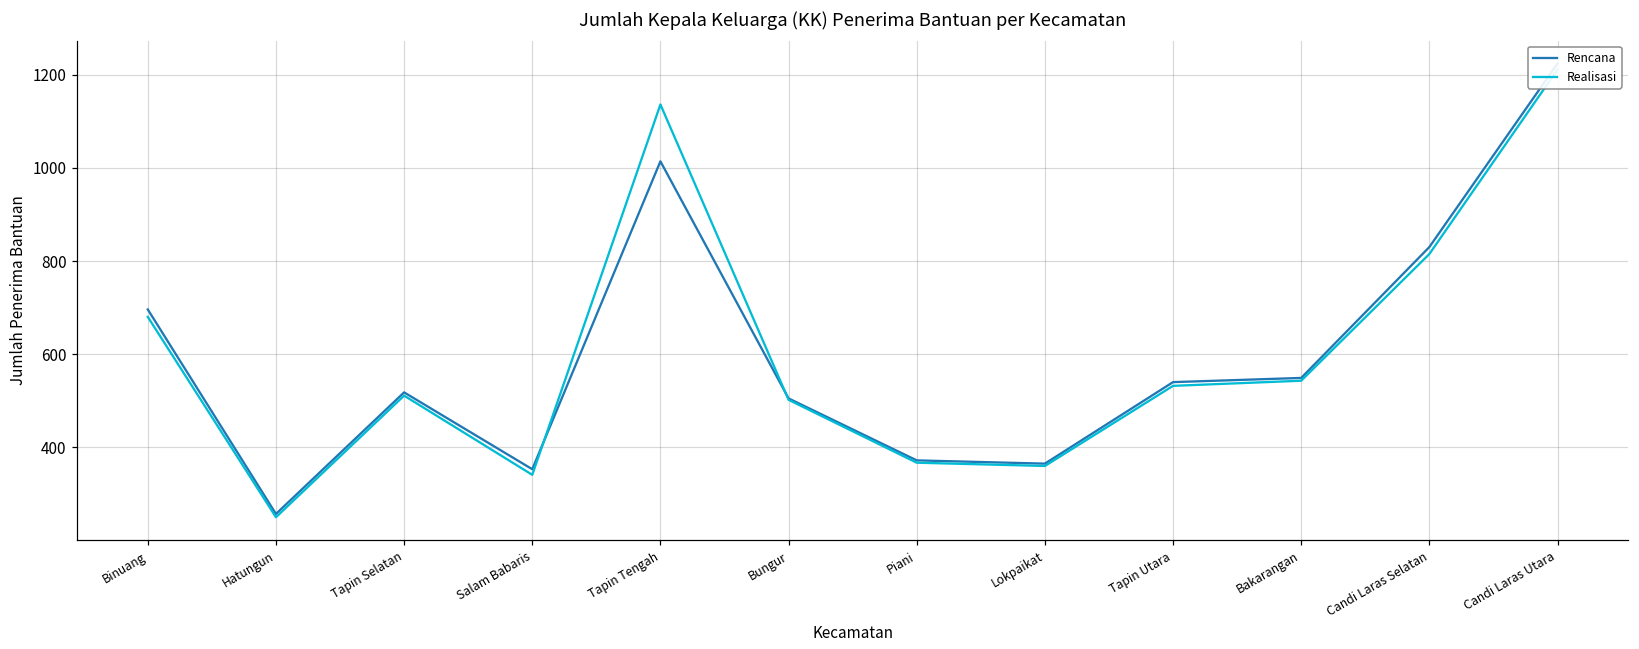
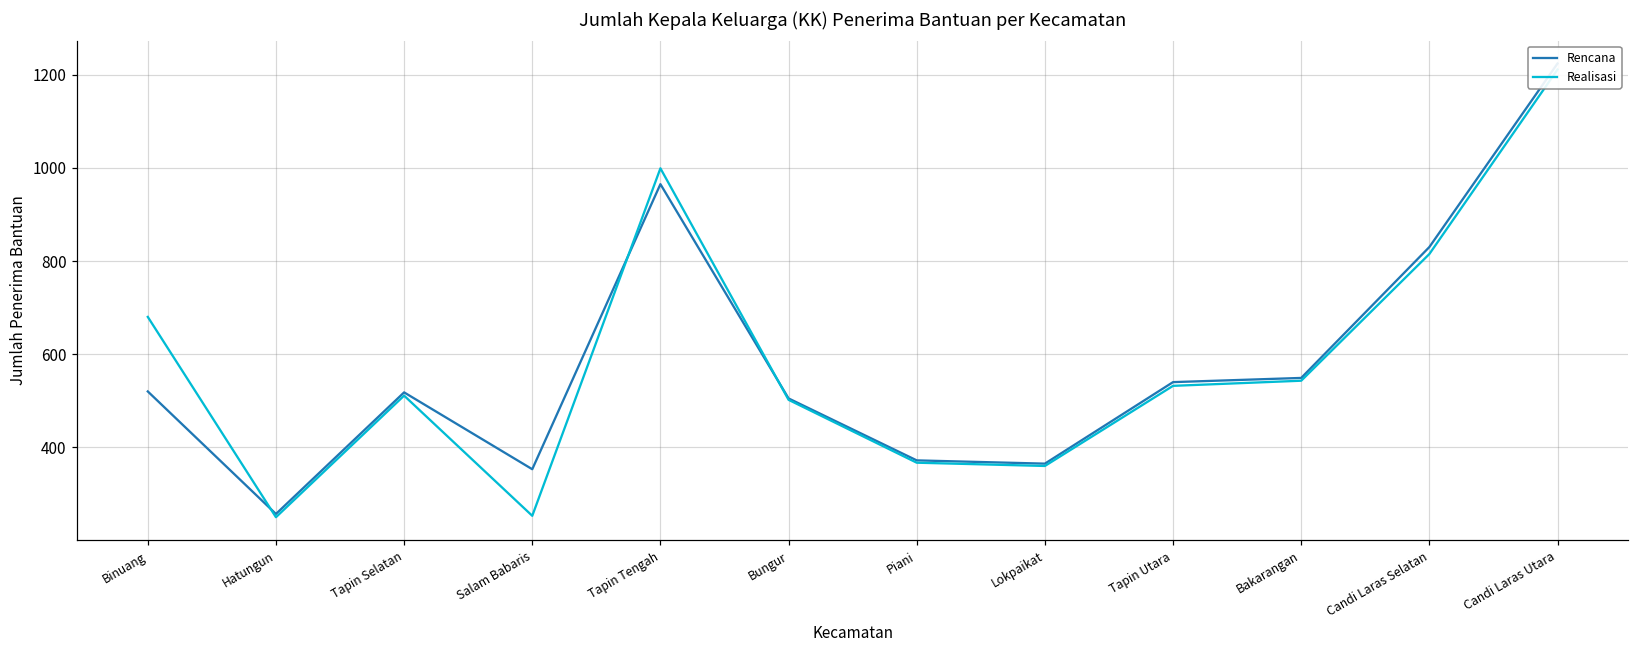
  {
    "Rencana": {
-     "Binuang": 700,
+     "Binuang": 520,
      "Hatungun": 260,
      "Tapin Selatan": 520,
      "Salam Babaris": 350,
-     "Tapin Tengah": 1010,
+     "Tapin Tengah": 970,
      "Tapin Utara": 540,
      "Candi Laras Selatan": 830
    },
    "Realisasi": {
      "Binuang": 680,
      "Hatungun": 250,
      "Tapin Selatan": 510,
-     "Salam Babaris": 340,
-     "Tapin Tengah": 1140,
+     "Salam Babaris": 250,
+     "Tapin Tengah": 1000,
      "Tapin Utara": 530,
      "Candi Laras Selatan": 820
    }
  }
